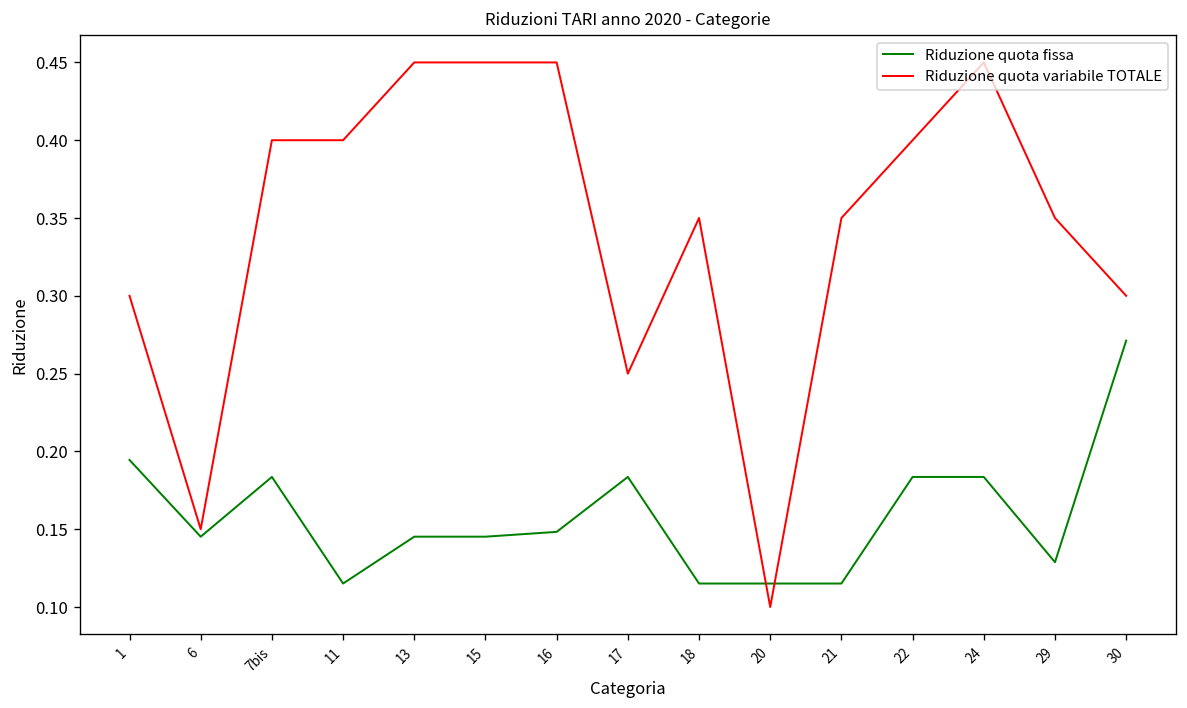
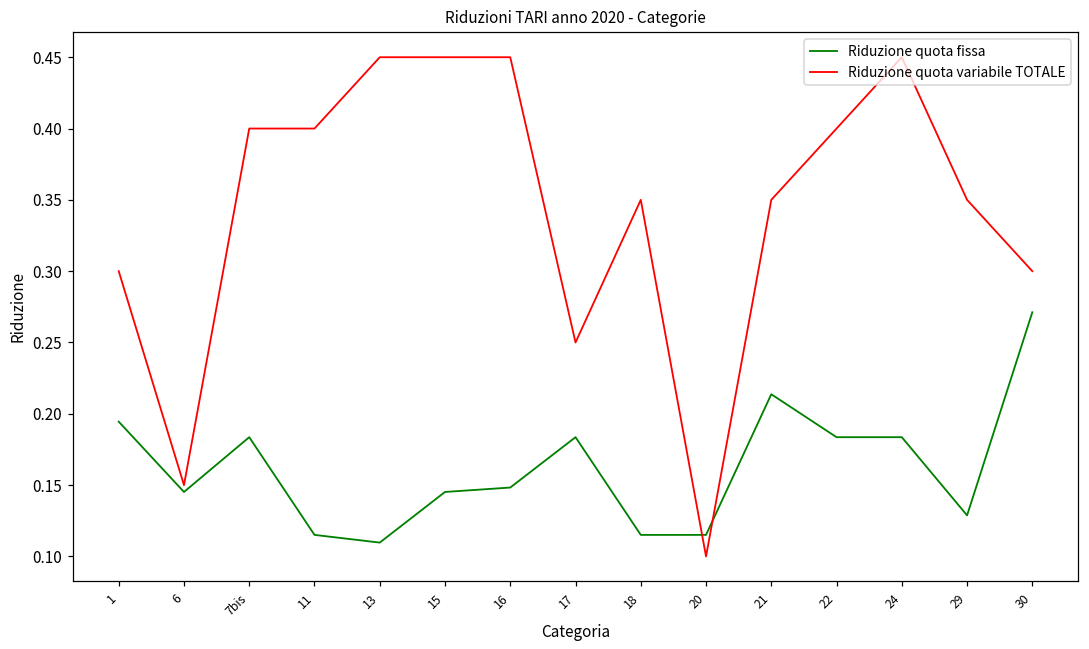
  {
    "Riduzione quota fissa": {
      "1": 0.195,
      "6": 0.145,
      "7bis": 0.184,
      "11": 0.115,
-     "13": 0.145,
+     "13": 0.110,
      "15": 0.145,
      "16": 0.148,
      "17": 0.184,
      "18": 0.115,
      "20": 0.115,
-     "21": 0.115,
+     "21": 0.214,
      "22": 0.184,
      "24": 0.184,
      "29": 0.129,
      "30": 0.271
    },
    "Riduzione quota variabile TOTALE": {
      "1": 0.300,
      "6": 0.150,
      "7bis": 0.400,
      "11": 0.400,
      "13": 0.450,
      "15": 0.450,
      "16": 0.450,
      "17": 0.250,
      "18": 0.350,
      "20": 0.100,
      "21": 0.350,
      "22": 0.400,
      "29": 0.350,
      "30": 0.300
    }
  }
